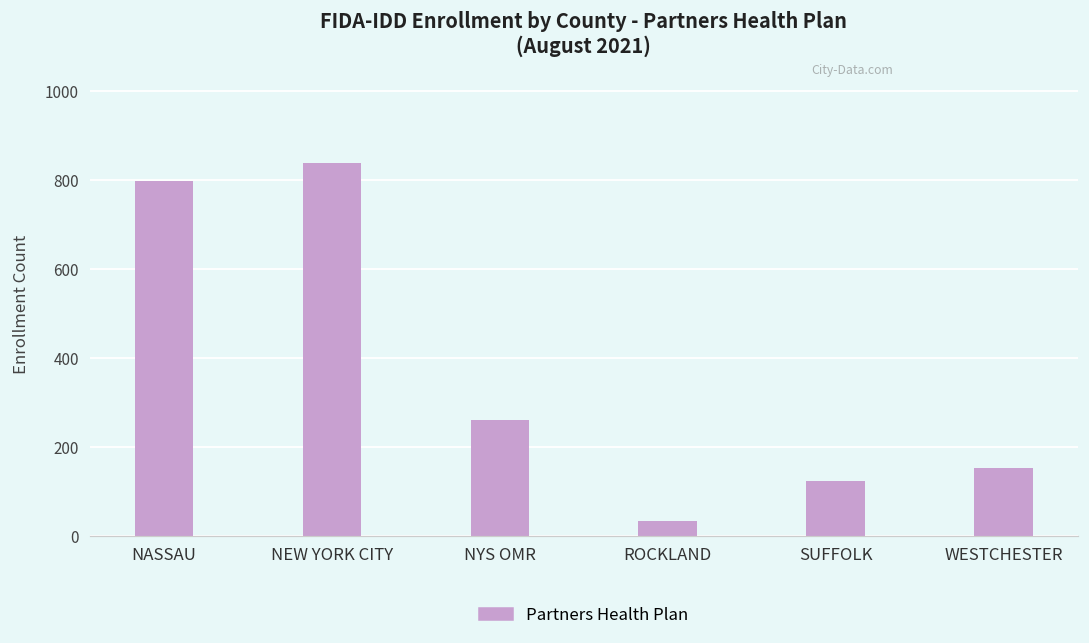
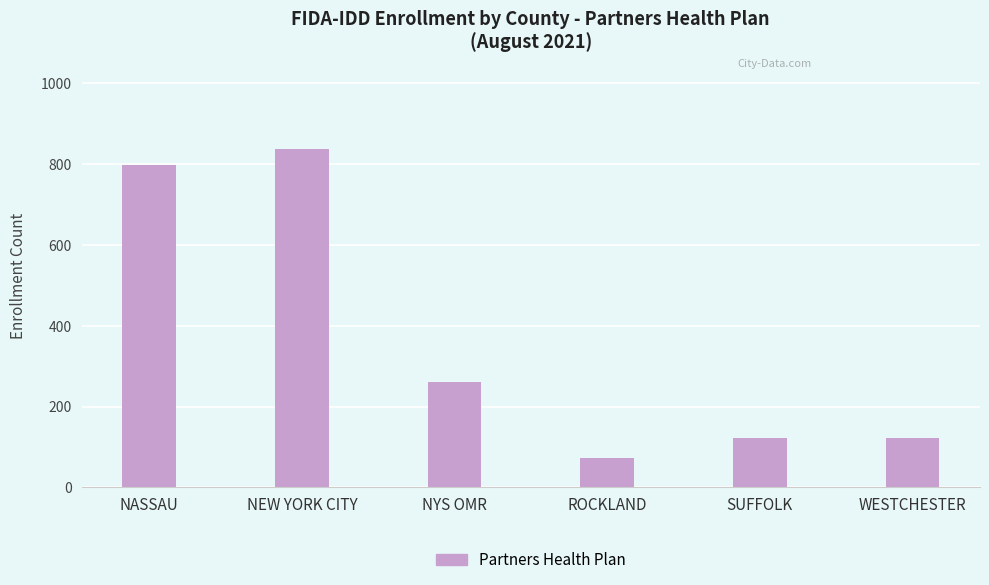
  {
    "NASSAU": 800,
    "NEW YORK CITY": 840,
    "NYS OMR": 260,
-   "ROCKLAND": 30,
+   "ROCKLAND": 70,
    "SUFFOLK": 120,
-   "WESTCHESTER": 150
+   "WESTCHESTER": 120
  }
